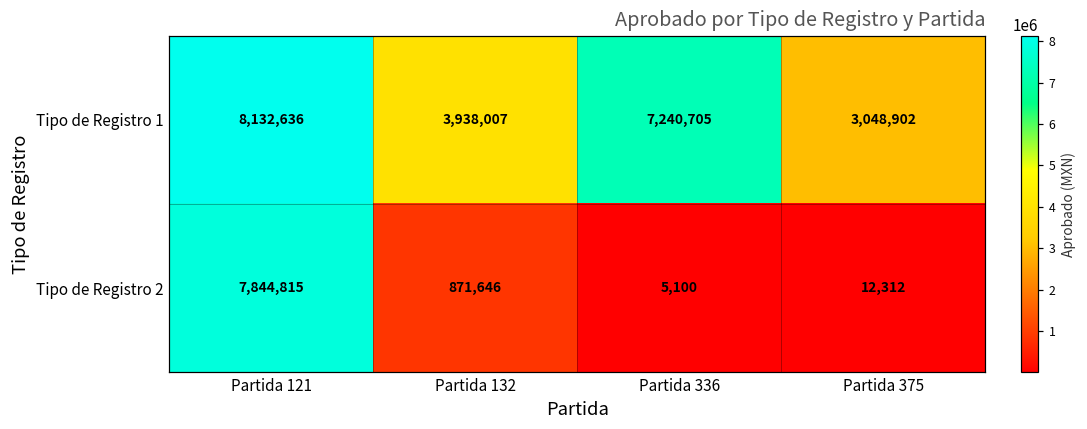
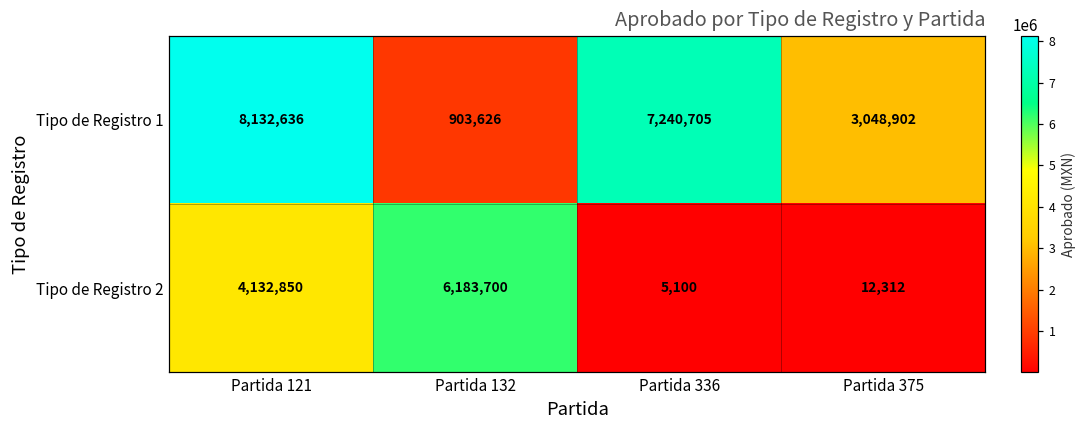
  {
    "Tipo de Registro 1": {
      "Partida 121": "8,132,636",
-     "Partida 132": "3,938,007",
+     "Partida 132": "903,626",
      "Partida 336": "7,240,705",
      "Partida 375": "3,048,902"
    },
    "Tipo de Registro 2": {
-     "Partida 121": "7,844,815",
-     "Partida 132": "871,646",
+     "Partida 121": "4,132,850",
+     "Partida 132": "6,183,700",
      "Partida 336": "5,100",
      "Partida 375": "12,312"
    }
  }
